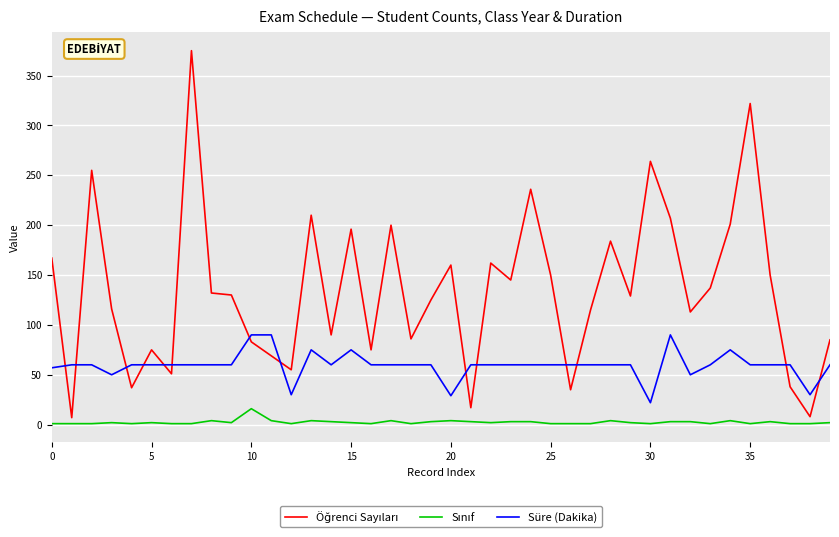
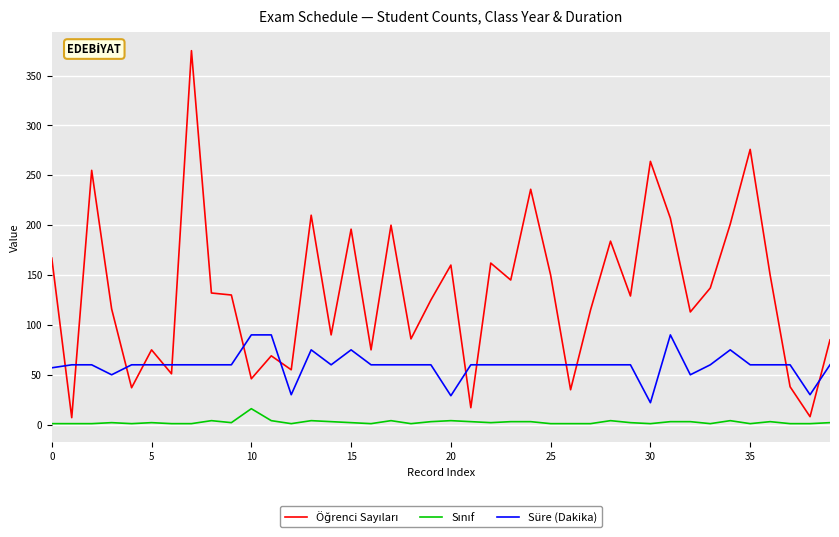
  {
    "Öğrenci Sayıları": {
      "0": 170,
      "5": 80,
-     "10": 80,
+     "10": 50,
      "15": 200,
      "20": 160,
      "25": 150,
      "30": 260,
-     "35": 320
+     "35": 280
    },
    "Sınıf": {
      "0": 0,
      "5": 0,
      "10": 20,
      "15": 0,
      "20": 0,
      "25": 0,
      "30": 0,
      "35": 0
    },
    "Süre (Dakika)": {
      "0": 60,
      "5": 60,
      "10": 90,
      "15": 80,
      "20": 30,
      "25": 60,
      "30": 20,
      "35": 60
    }
  }
